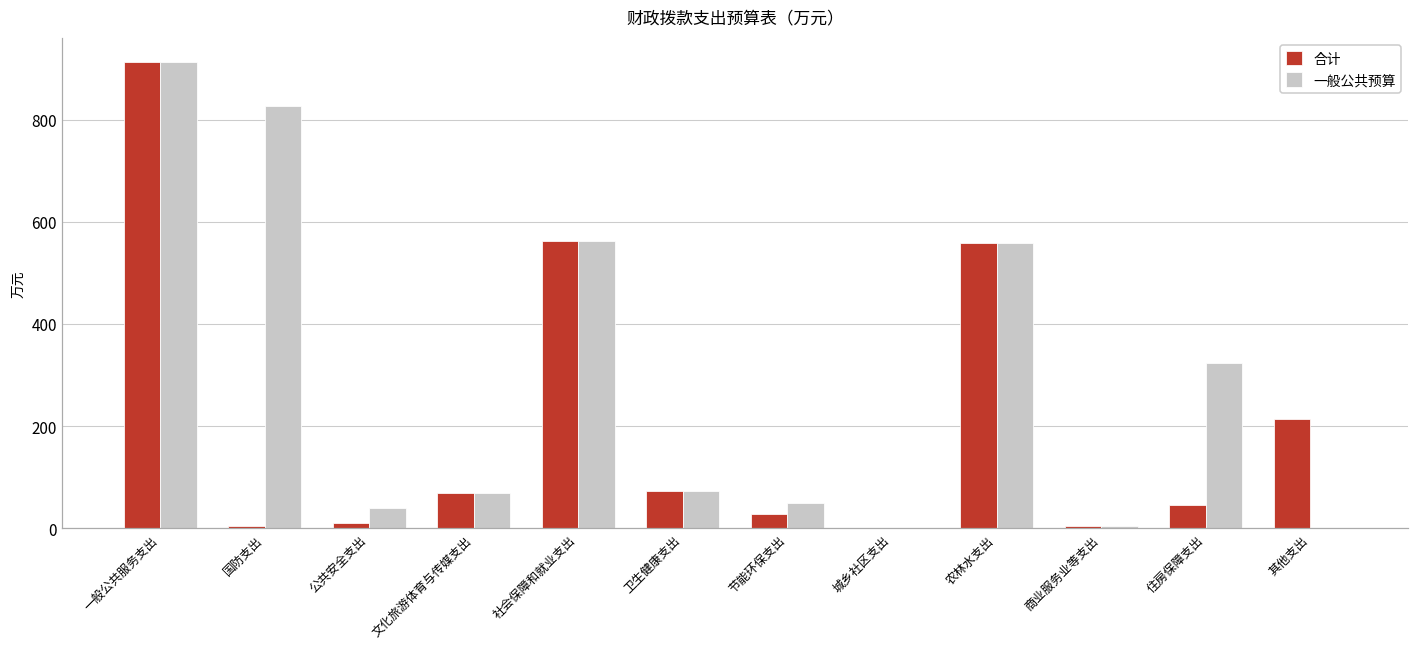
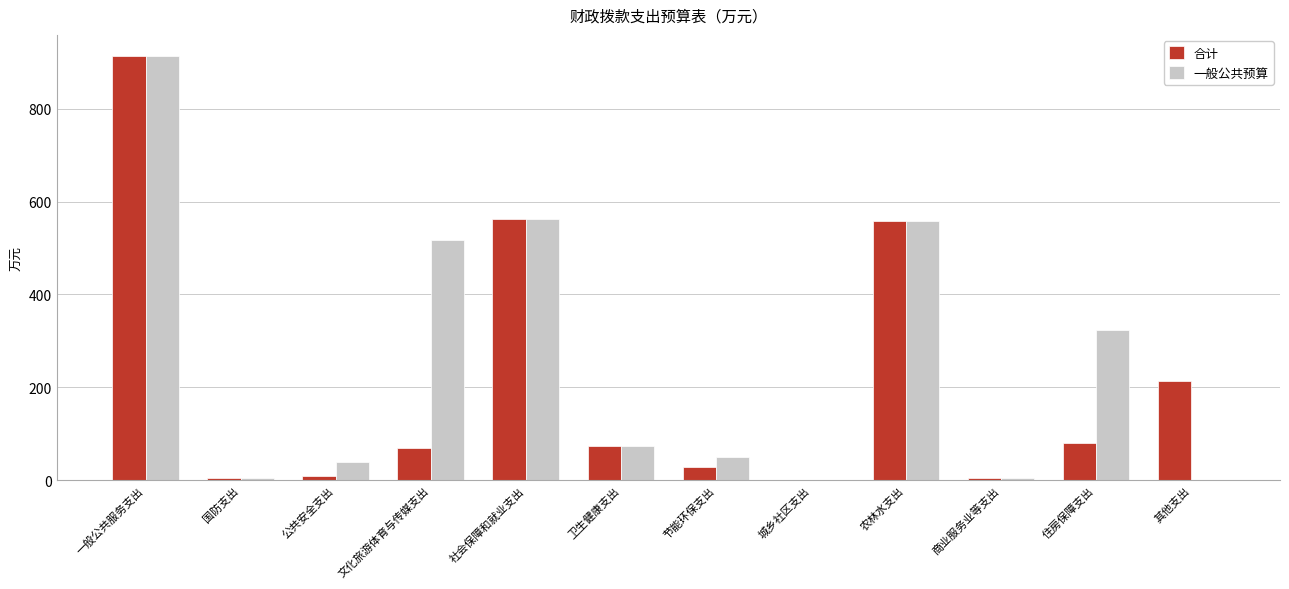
  {
    "合计": {
      "一般公共服务支出": 910,
      "公共安全支出": 10,
      "文化旅游体育与传媒支出": 70,
      "社会保障和就业支出": 560,
      "卫生健康支出": 70,
      "节能环保支出": 30,
      "农林水支出": 560,
-     "住房保障支出": 40,
+     "住房保障支出": 80,
      "其他支出": 210
    },
    "一般公共预算": {
      "一般公共服务支出": 910,
-     "国防支出": 830,
+     "国防支出": 10,
      "公共安全支出": 40,
-     "文化旅游体育与传媒支出": 70,
+     "文化旅游体育与传媒支出": 520,
      "社会保障和就业支出": 560,
      "卫生健康支出": 70,
      "节能环保支出": 50,
      "城乡社区支出": 0,
      "农林水支出": 560,
      "住房保障支出": 320,
      "其他支出": 0
    }
  }
